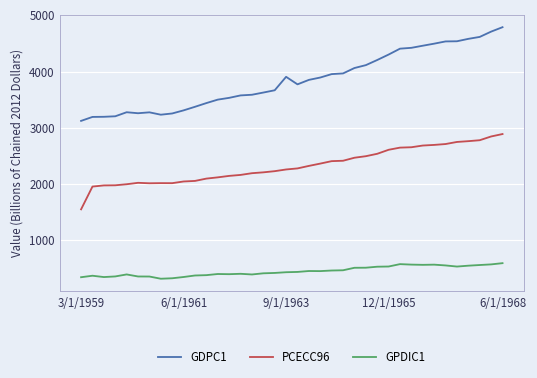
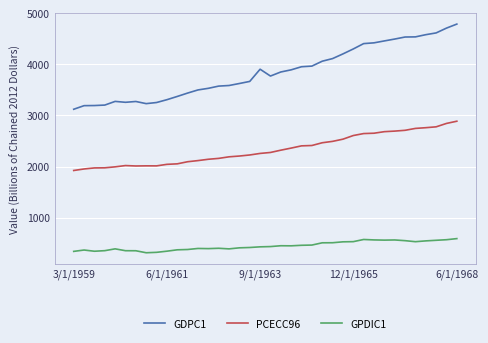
  {
    "GDPC1": {
      "3/1/1959": 3100,
      "6/1/1961": 3300,
      "9/1/1963": 3900,
      "12/1/1965": 4300,
      "6/1/1968": 4800
    },
    "PCECC96": {
-     "3/1/1959": 1500,
+     "3/1/1959": 1900,
      "6/1/1961": 2000,
      "9/1/1963": 2300,
      "12/1/1965": 2600,
      "6/1/1968": 2900
    },
    "GPDIC1": {
      "3/1/1959": 300,
      "6/1/1961": 300,
      "9/1/1963": 400,
      "12/1/1965": 500,
      "6/1/1968": 600
    }
  }
